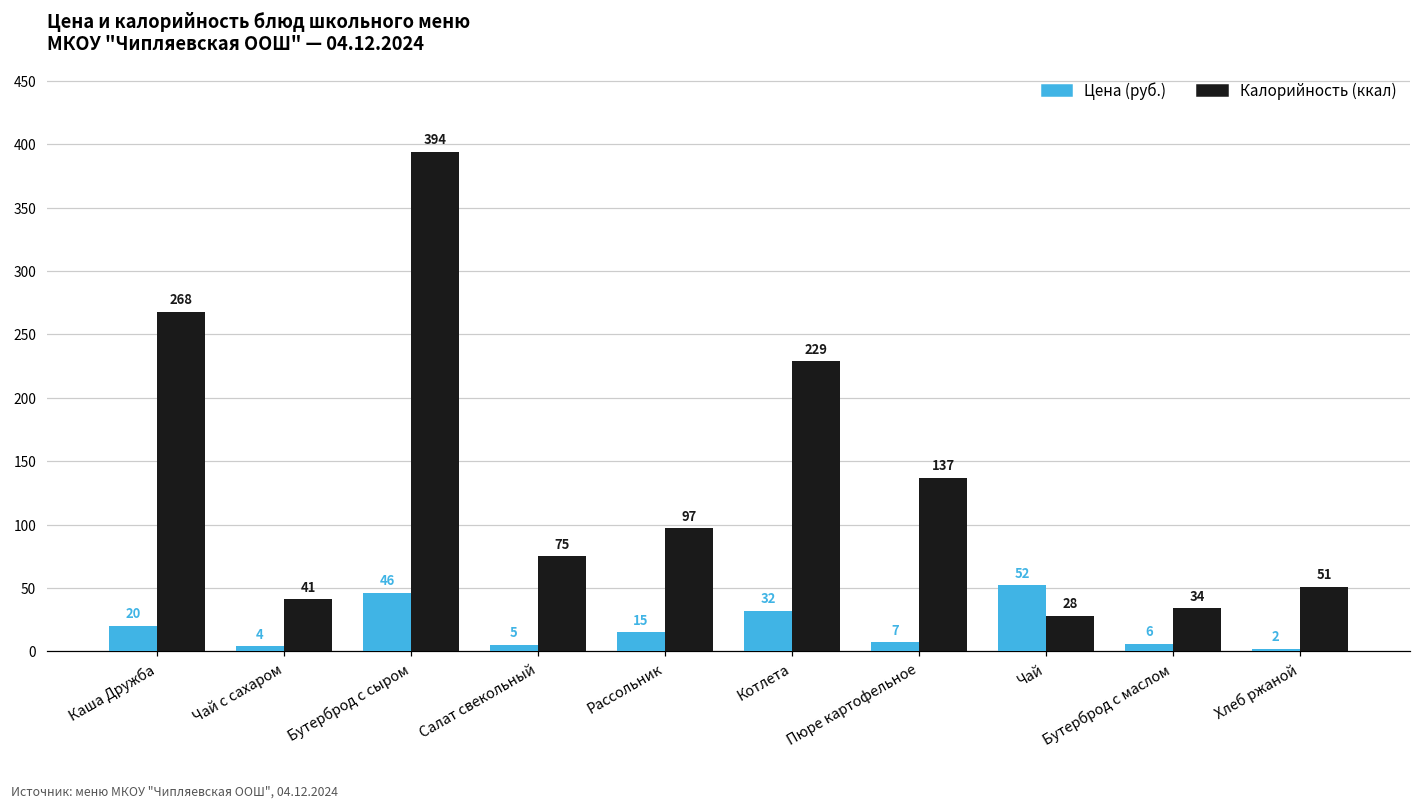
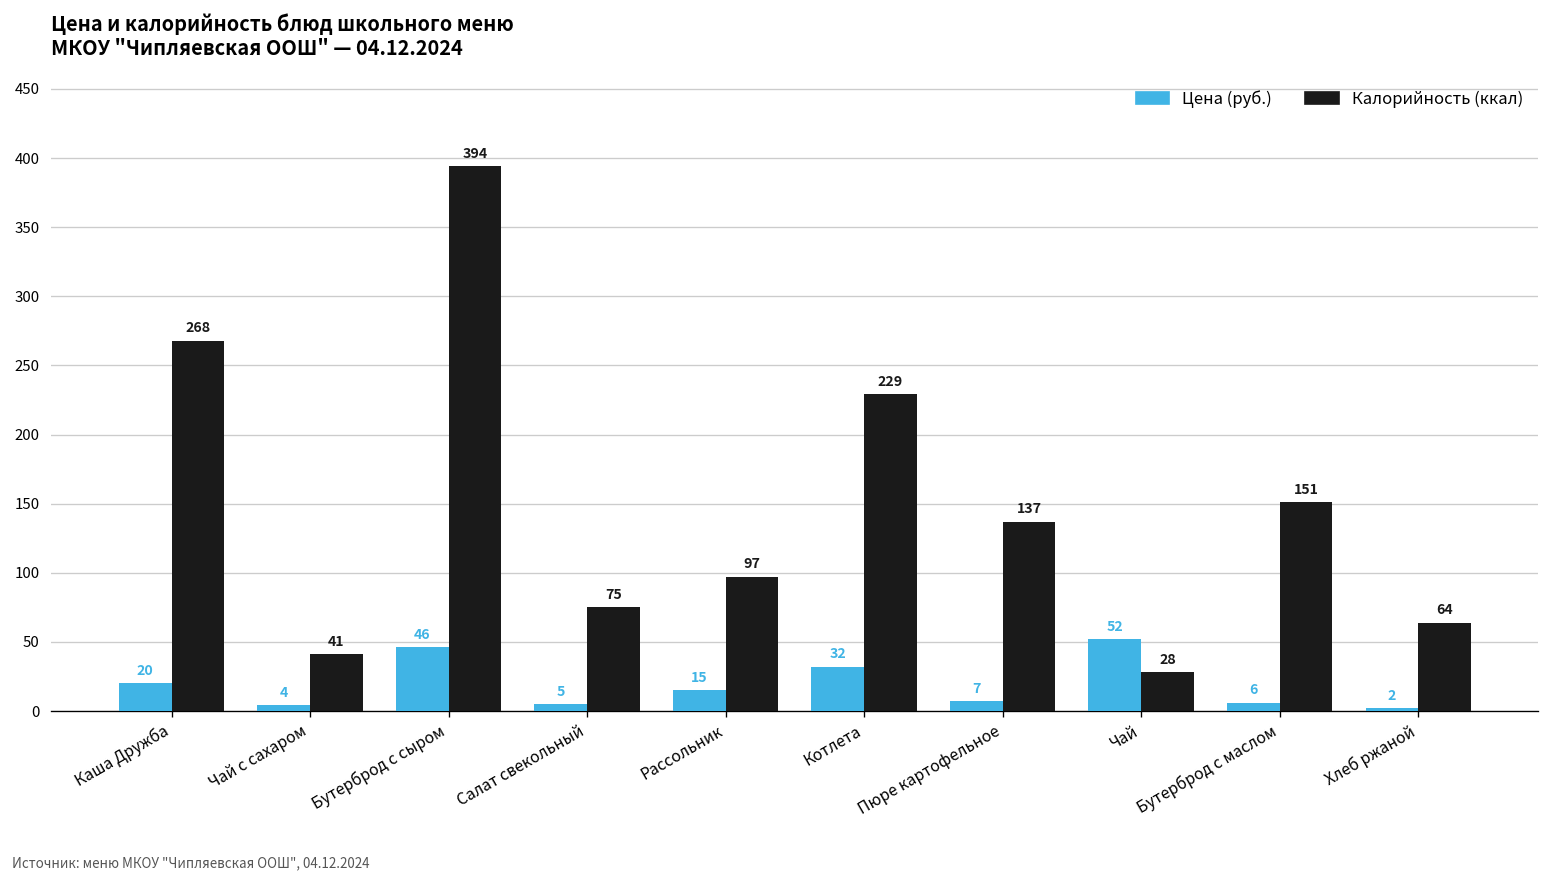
  {
    "Цена (руб.)": {
      "Каша Дружба": 20,
      "Чай с сахаром": 4,
      "Бутерброд с сыром": 46,
      "Салат свекольный": 5,
      "Рассольник": 15,
      "Котлета": 32,
      "Пюре картофельное": 7,
      "Чай": 52,
      "Бутерброд с маслом": 6,
      "Хлеб ржаной": 2
    },
    "Калорийность (ккал)": {
      "Каша Дружба": 268,
      "Чай с сахаром": 41,
      "Бутерброд с сыром": 394,
      "Салат свекольный": 75,
      "Рассольник": 97,
      "Котлета": 229,
      "Пюре картофельное": 137,
      "Чай": 28,
-     "Бутерброд с маслом": 34,
-     "Хлеб ржаной": 51
+     "Бутерброд с маслом": 151,
+     "Хлеб ржаной": 64
    }
  }
